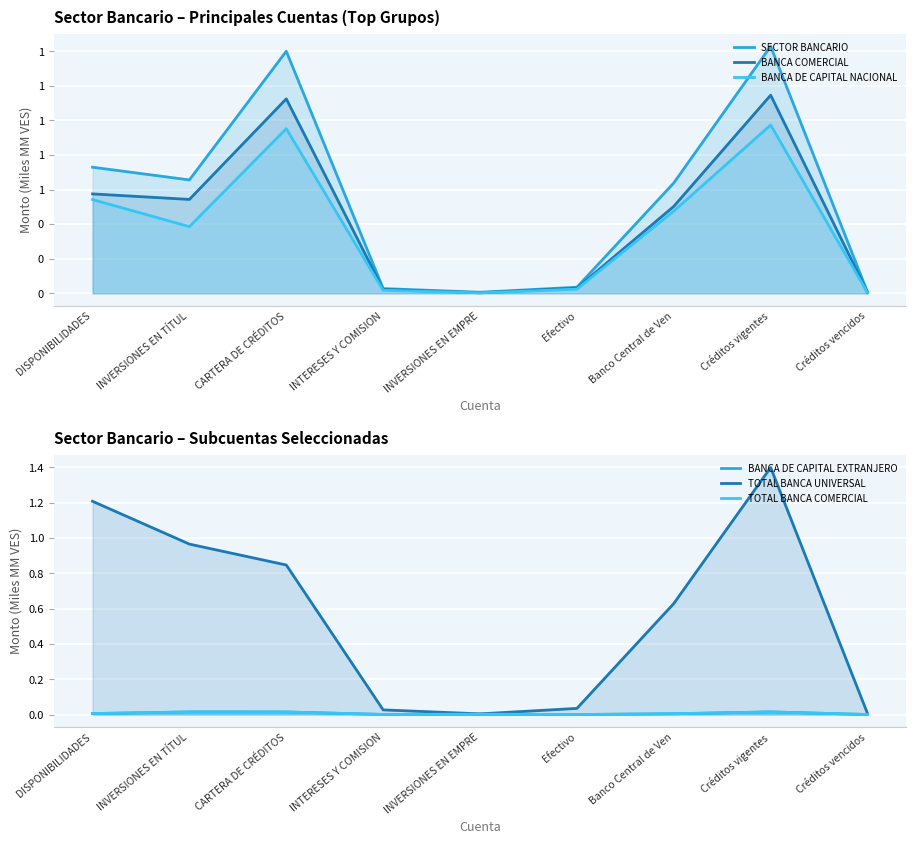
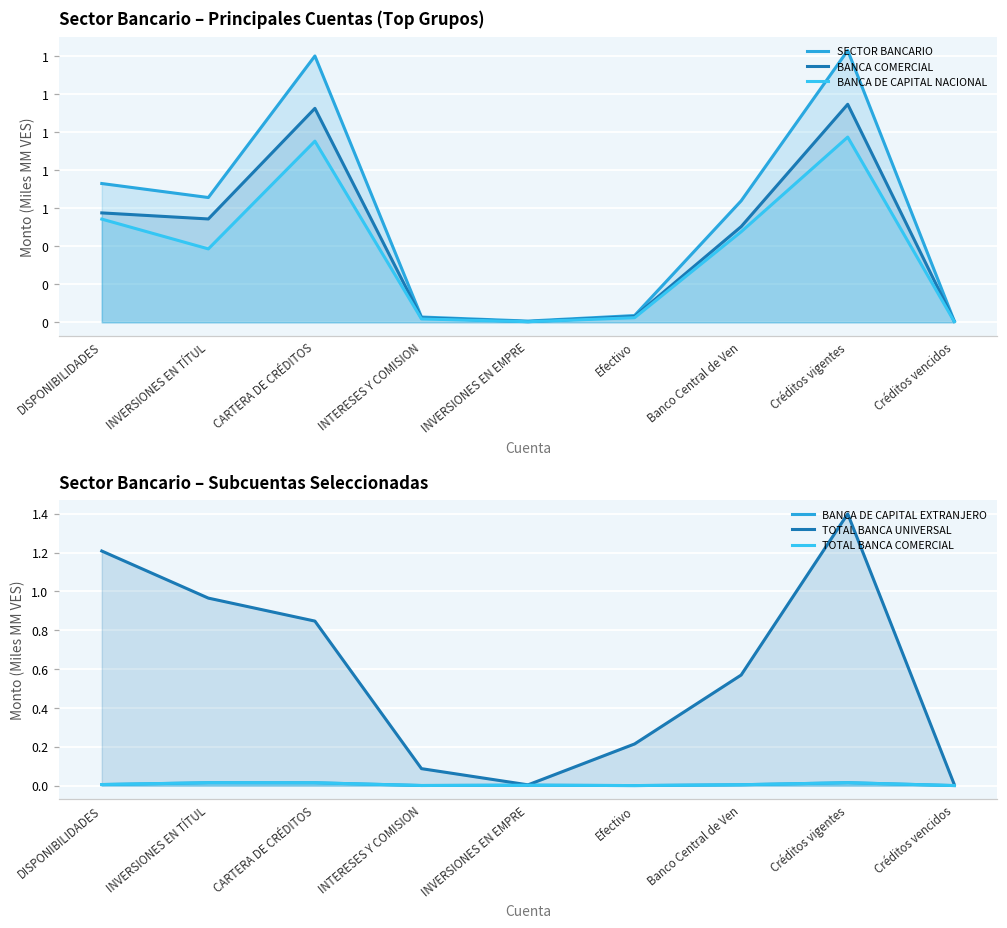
  {
    "Sector Bancario – Subcuentas Seleccionadas": {
      "TOTAL BANCA COMERCIAL": {
        "DISPONIBILIDADES": 0.01,
        "INVERSIONES EN TÍTUL": 0.01,
        "CARTERA DE CRÉDITOS": 0.01,
        "INTERESES Y COMISION": 0.00,
        "Efectivo": 0.00,
        "Banco Central de Ven": 0.00,
        "Créditos vigentes": 0.01
      },
      "TOTAL BANCA UNIVERSAL": {
        "DISPONIBILIDADES": 1.21,
        "INVERSIONES EN TÍTUL": 0.97,
        "CARTERA DE CRÉDITOS": 0.85,
-       "INTERESES Y COMISION": 0.03,
-       "Efectivo": 0.03,
-       "Banco Central de Ven": 0.63,
+       "INTERESES Y COMISION": 0.09,
+       "Efectivo": 0.21,
+       "Banco Central de Ven": 0.57,
        "Créditos vigentes": 1.40
      }
    }
  }
